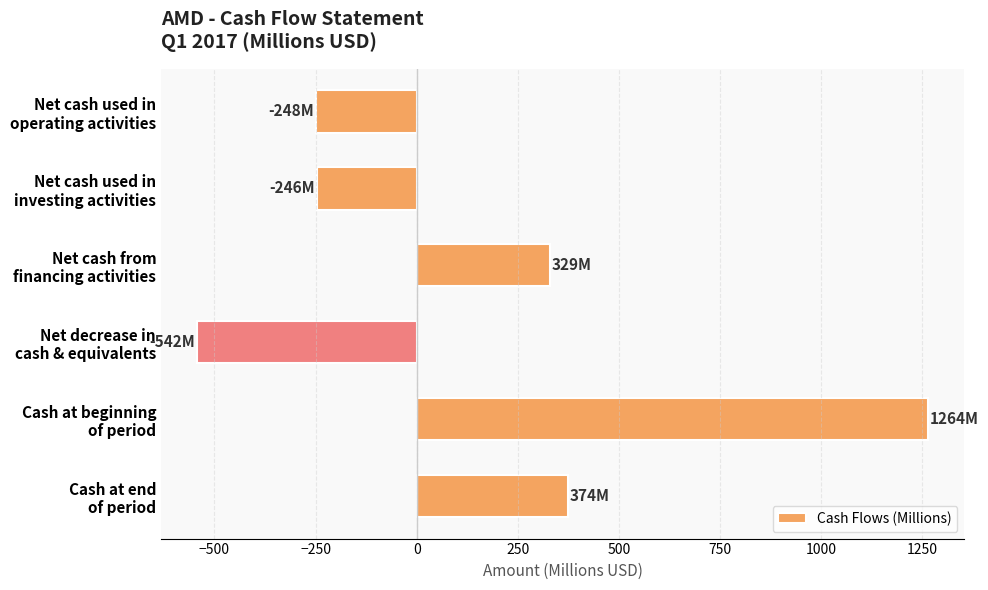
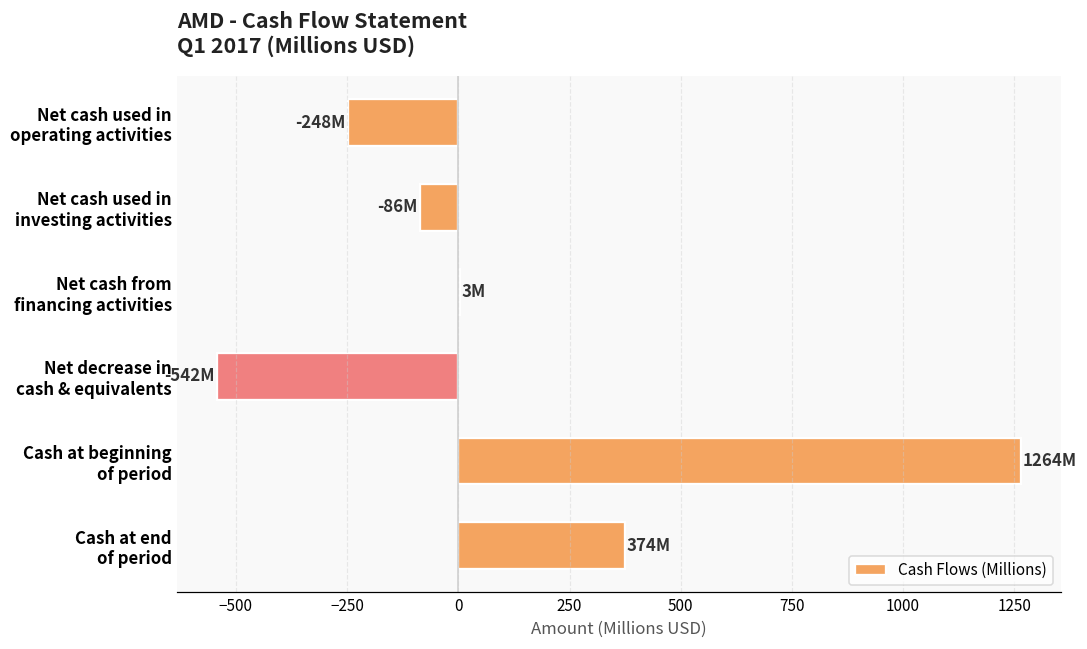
  {
    "Net cash used in operating activities": "-248M",
-   "Net cash used in investing activities": "-246M",
-   "Net cash from financing activities": "329M",
+   "Net cash used in investing activities": "-86M",
+   "Net cash from financing activities": "3M",
    "Net decrease in cash & equivalents": "-542M",
    "Cash at beginning of period": "1264M",
    "Cash at end of period": "374M"
  }
